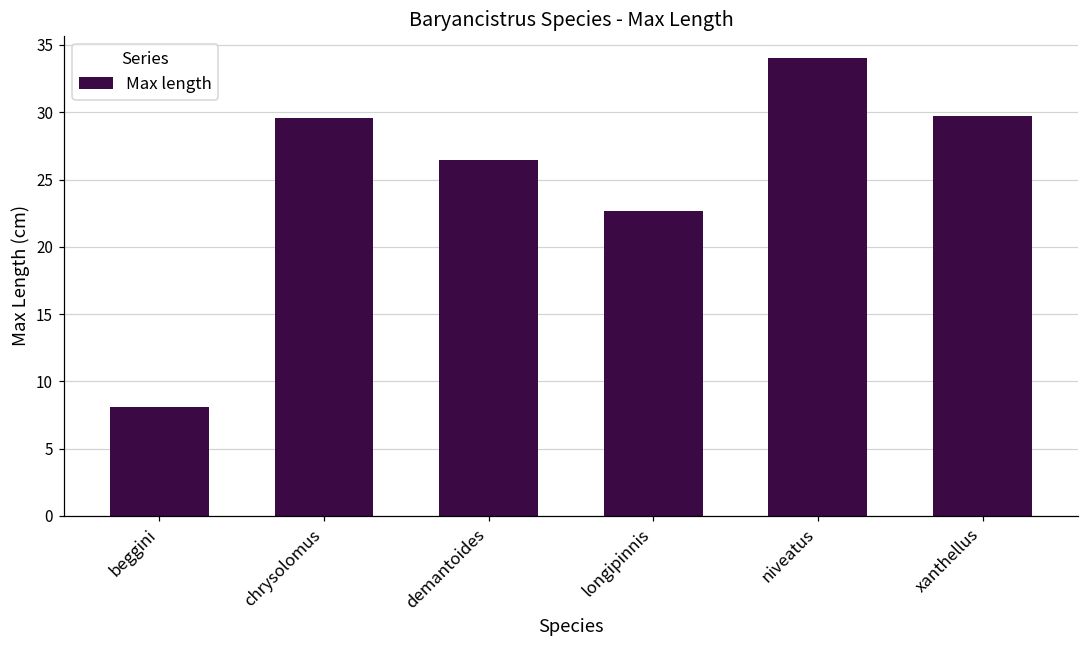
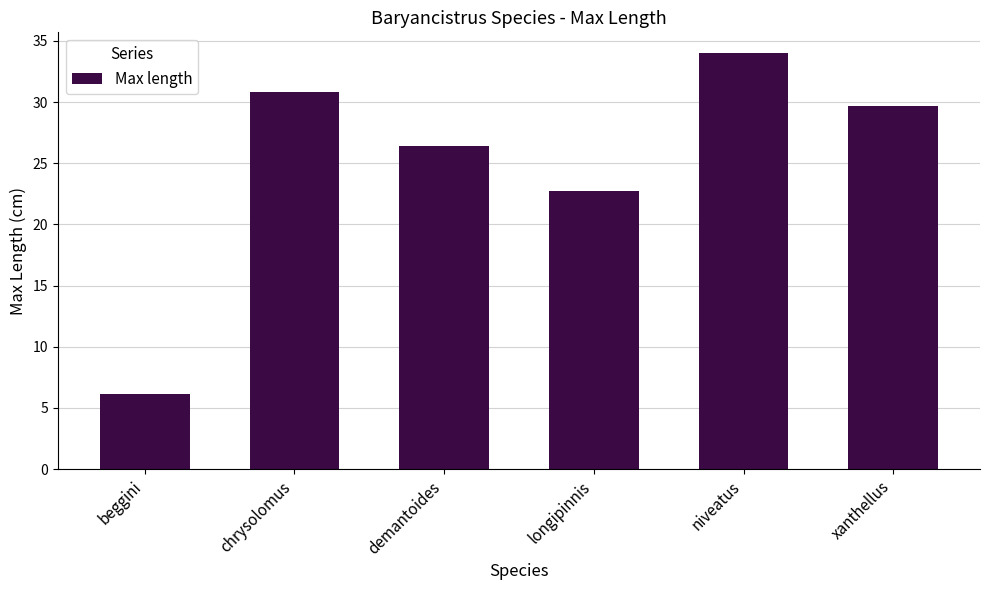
  {
-   "beggini": 8.1,
-   "chrysolomus": 29.6,
+   "beggini": 6.2,
+   "chrysolomus": 30.8,
    "demantoides": 26.4,
    "longipinnis": 22.7,
    "niveatus": 34.0,
    "xanthellus": 29.7
  }
